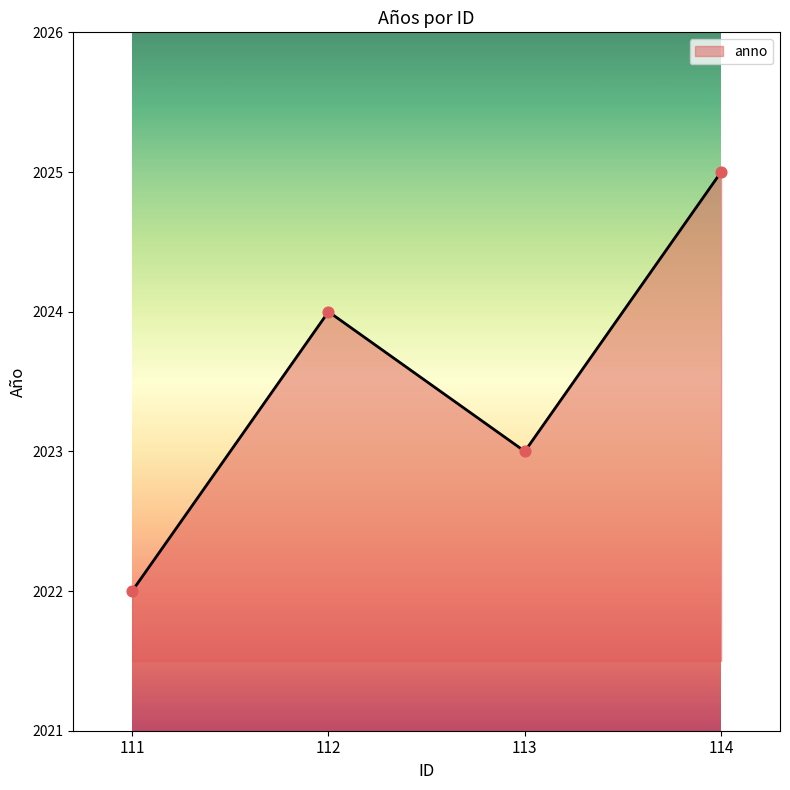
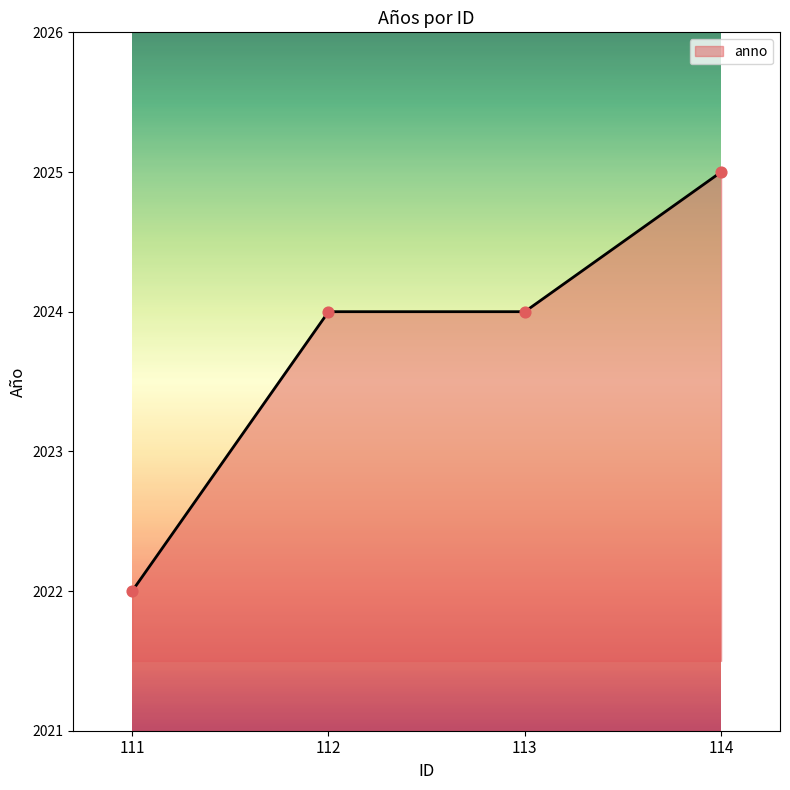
  {
    "111": 2022,
    "112": 2024,
-   "113": 2023,
+   "113": 2024,
    "114": 2025
  }
